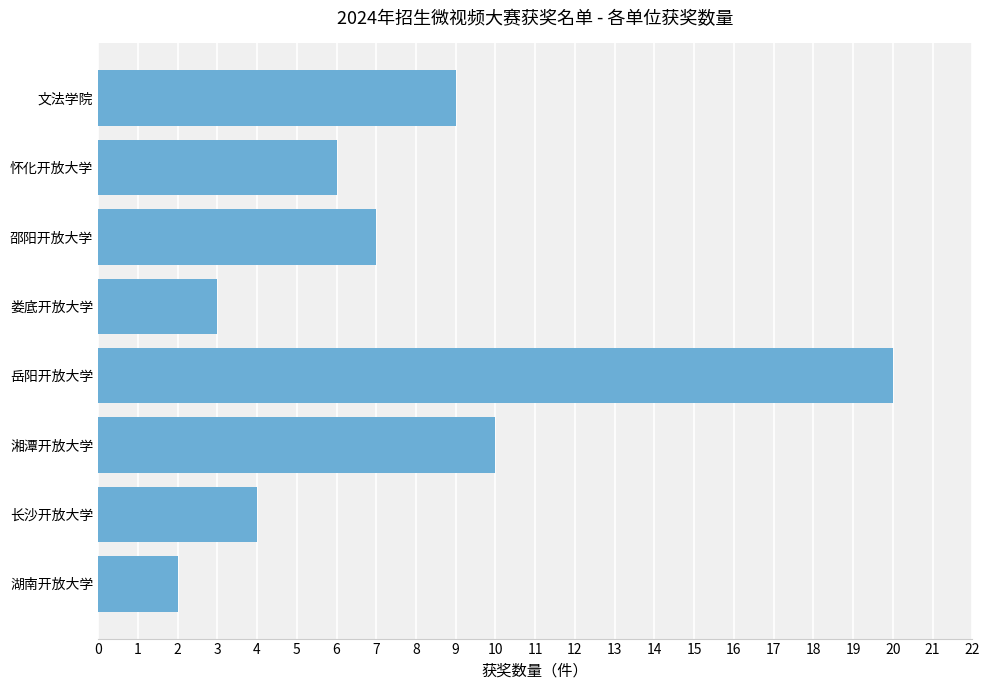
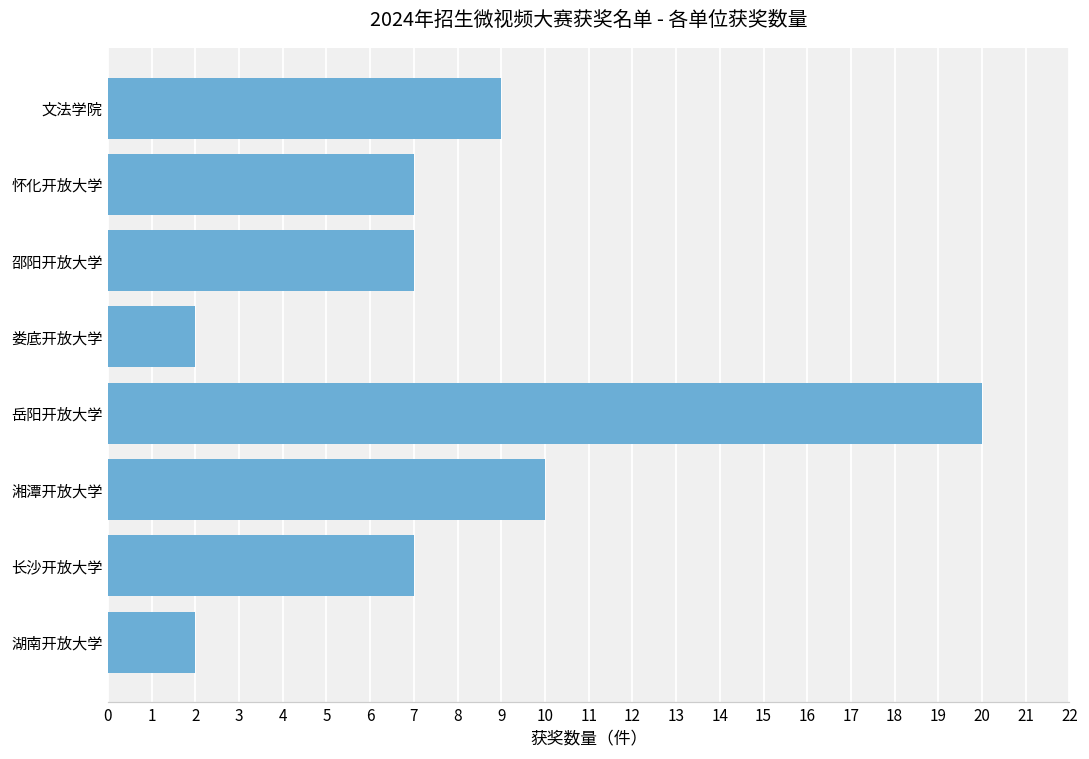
  {
    "文法学院": 9,
-   "怀化开放大学": 6,
+   "怀化开放大学": 7,
    "邵阳开放大学": 7,
-   "娄底开放大学": 3,
+   "娄底开放大学": 2,
    "岳阳开放大学": 20,
    "湘潭开放大学": 10,
-   "长沙开放大学": 4,
+   "长沙开放大学": 7,
    "湖南开放大学": 2
  }
